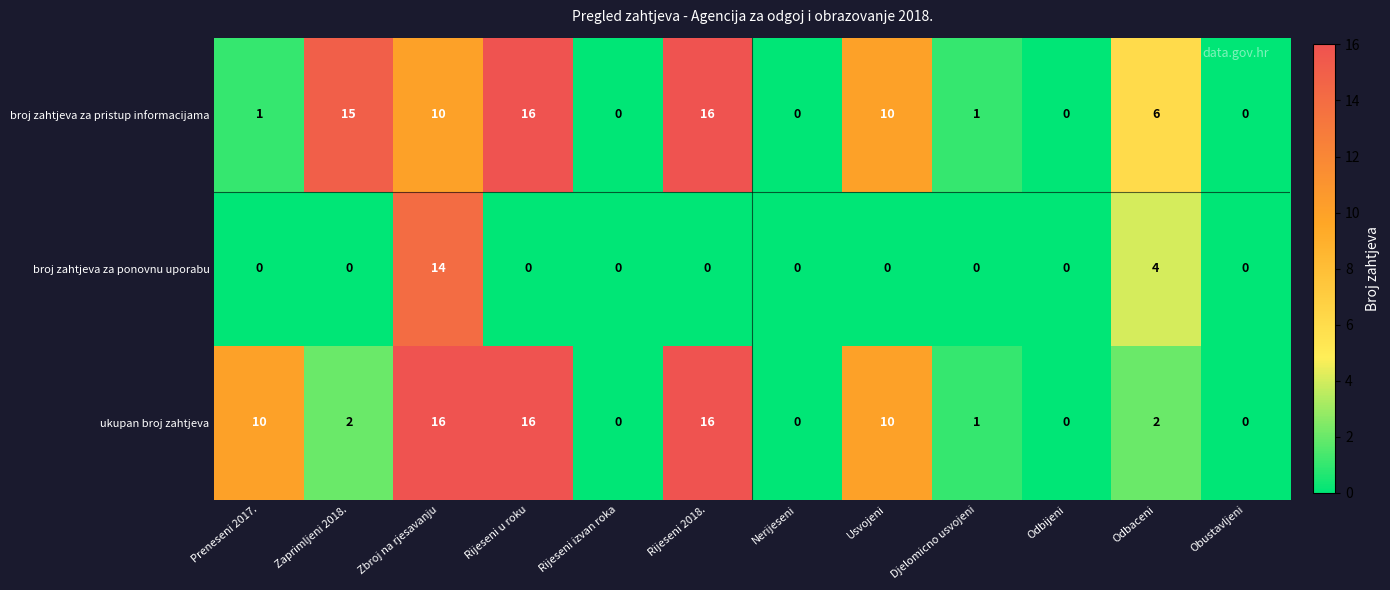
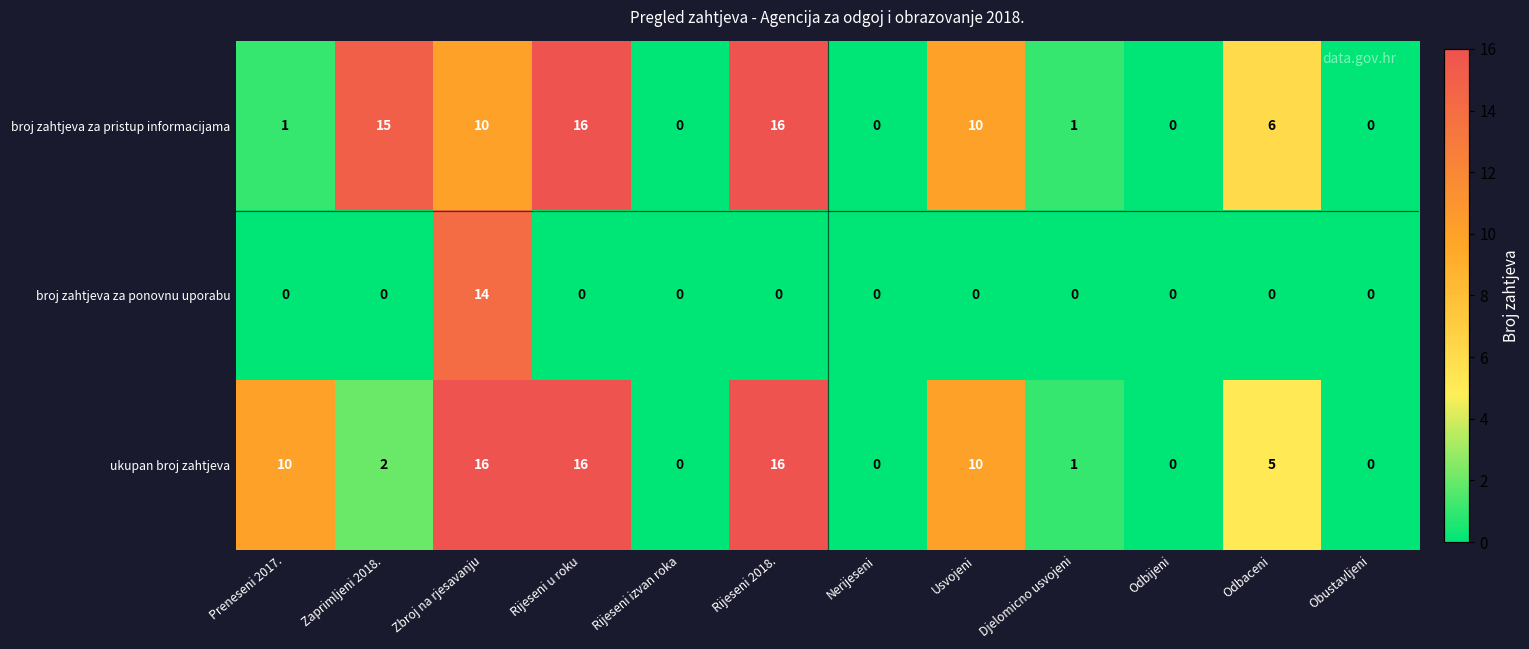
  {
    "broj zahtjeva za pristup informacijama": {
      "Preneseni 2017.": 1,
      "Zaprimljeni 2018.": 15,
      "Zbroj na rjesavanju": 10,
      "Rijeseni u roku": 16,
      "Rijeseni izvan roka": 0,
      "Rijeseni 2018.": 16,
      "Nerijeseni": 0,
      "Usvojeni": 10,
      "Djelomicno usvojeni": 1,
      "Odbijeni": 0,
      "Odbaceni": 6
    },
    "broj zahtjeva za ponovnu uporabu": {
      "Preneseni 2017.": 0,
      "Zaprimljeni 2018.": 0,
      "Zbroj na rjesavanju": 14,
      "Rijeseni u roku": 0,
      "Rijeseni izvan roka": 0,
      "Rijeseni 2018.": 0,
      "Nerijeseni": 0,
      "Usvojeni": 0,
      "Djelomicno usvojeni": 0,
      "Odbijeni": 0,
-     "Odbaceni": 4,
+     "Odbaceni": 0,
      "Obustavljeni": 0
    },
    "ukupan broj zahtjeva": {
      "Preneseni 2017.": 10,
      "Zaprimljeni 2018.": 2,
      "Zbroj na rjesavanju": 16,
      "Rijeseni u roku": 16,
      "Rijeseni izvan roka": 0,
      "Rijeseni 2018.": 16,
      "Nerijeseni": 0,
      "Usvojeni": 10,
      "Djelomicno usvojeni": 1,
      "Odbijeni": 0,
-     "Odbaceni": 2,
+     "Odbaceni": 5,
      "Obustavljeni": 0
    }
  }
